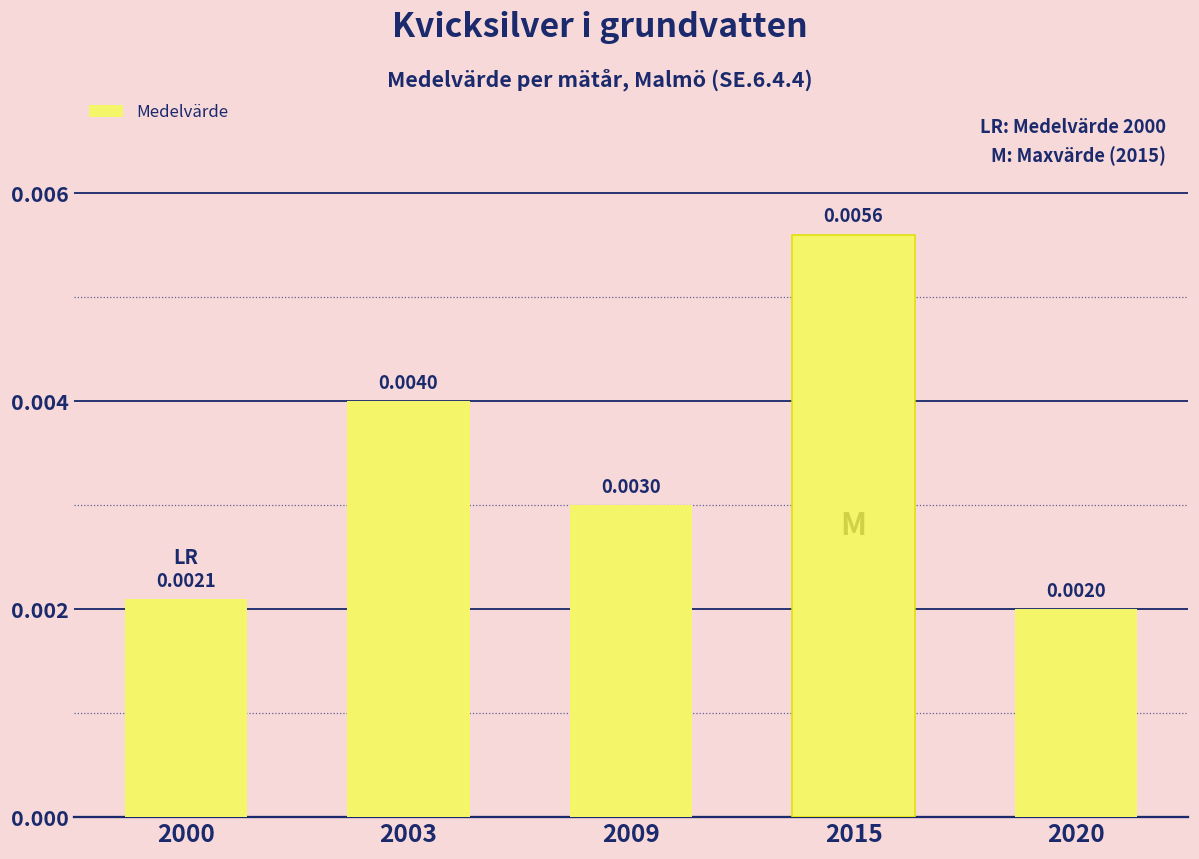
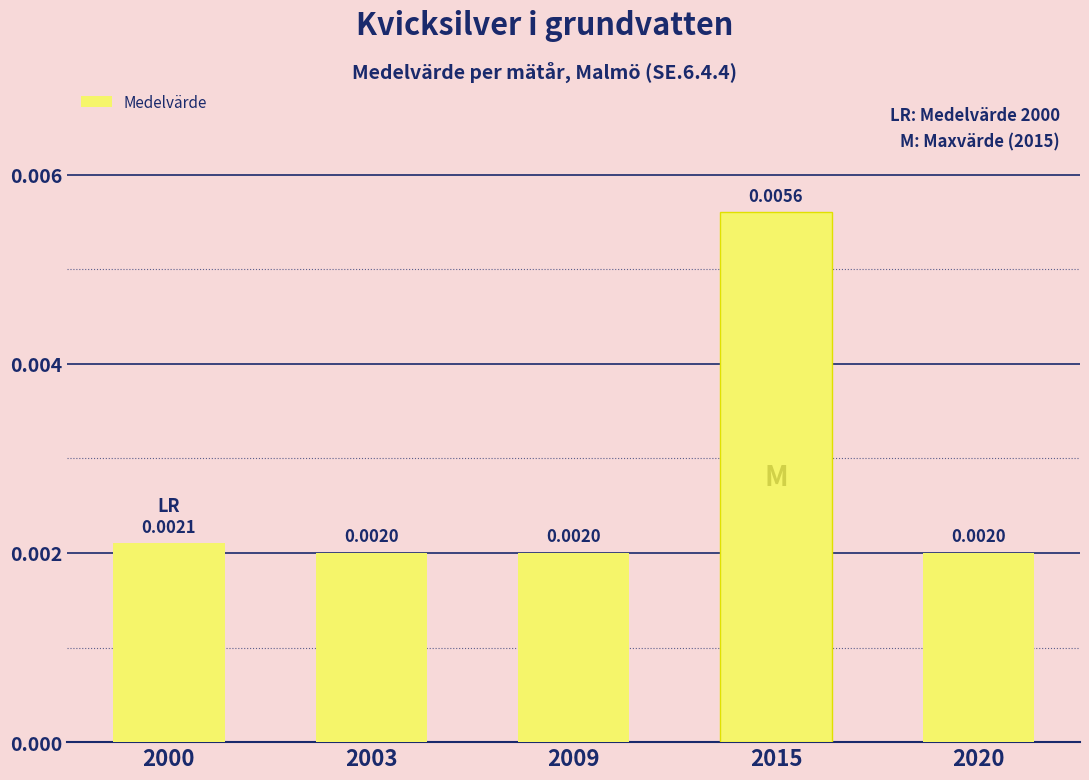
  {
    "2000": 0.0021,
-   "2003": 0.0040,
-   "2009": 0.0030,
+   "2003": 0.0020,
+   "2009": 0.0020,
    "2015": 0.0056,
    "2020": 0.0020
  }
